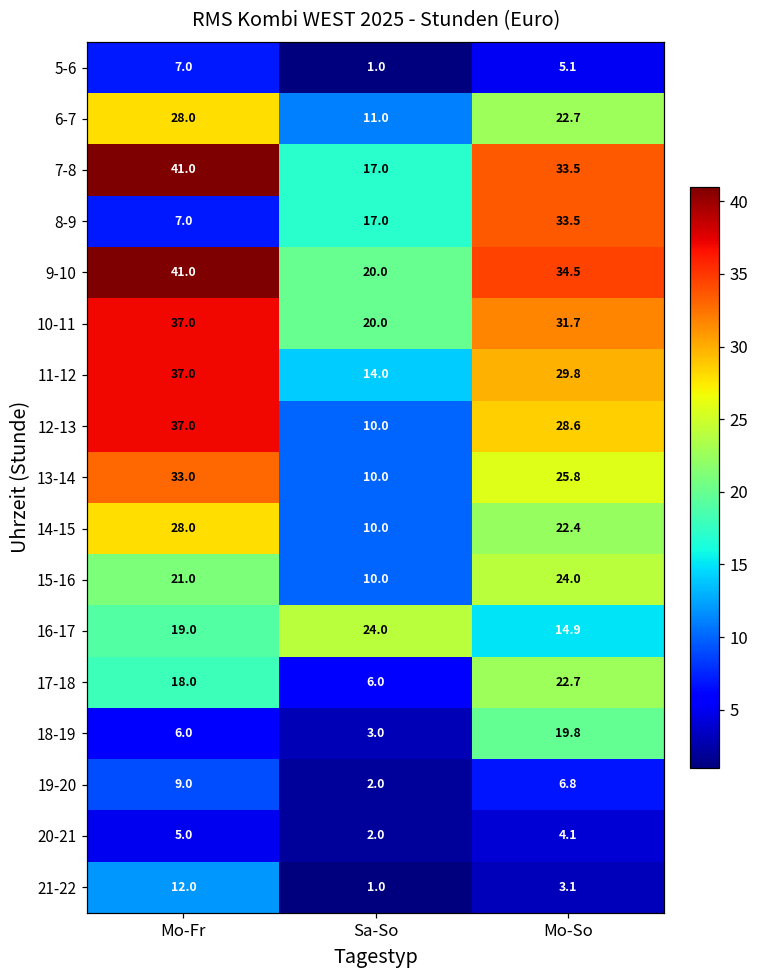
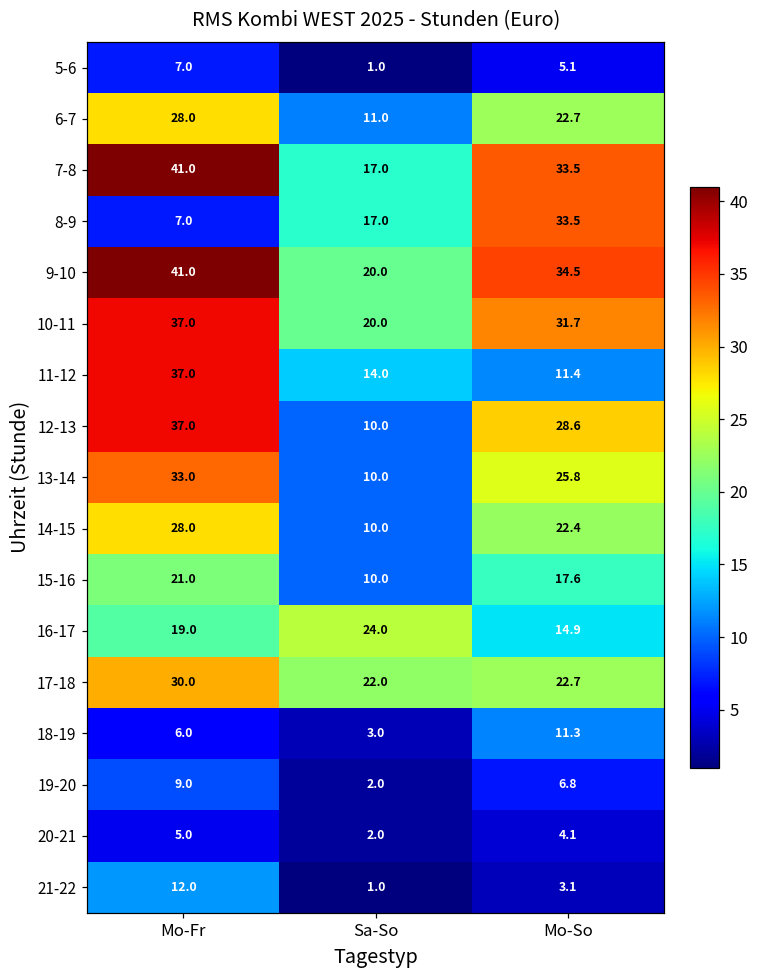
  {
    "5-6": {
      "Mo-Fr": 7.0,
      "Sa-So": 1.0,
      "Mo-So": 5.1
    },
    "6-7": {
      "Mo-Fr": 28.0,
      "Sa-So": 11.0,
      "Mo-So": 22.7
    },
    "7-8": {
      "Mo-Fr": 41.0,
      "Sa-So": 17.0,
      "Mo-So": 33.5
    },
    "8-9": {
      "Mo-Fr": 7.0,
      "Sa-So": 17.0,
      "Mo-So": 33.5
    },
    "9-10": {
      "Mo-Fr": 41.0,
      "Sa-So": 20.0,
      "Mo-So": 34.5
    },
    "10-11": {
      "Mo-Fr": 37.0,
      "Sa-So": 20.0,
      "Mo-So": 31.7
    },
    "11-12": {
      "Mo-Fr": 37.0,
      "Sa-So": 14.0,
-     "Mo-So": 29.8
+     "Mo-So": 11.4
    },
    "12-13": {
      "Mo-Fr": 37.0,
      "Sa-So": 10.0,
      "Mo-So": 28.6
    },
    "13-14": {
      "Mo-Fr": 33.0,
      "Sa-So": 10.0,
      "Mo-So": 25.8
    },
    "14-15": {
      "Mo-Fr": 28.0,
      "Sa-So": 10.0,
      "Mo-So": 22.4
    },
    "15-16": {
      "Mo-Fr": 21.0,
      "Sa-So": 10.0,
-     "Mo-So": 24.0
+     "Mo-So": 17.6
    },
    "16-17": {
      "Mo-Fr": 19.0,
      "Sa-So": 24.0,
      "Mo-So": 14.9
    },
    "17-18": {
-     "Mo-Fr": 18.0,
-     "Sa-So": 6.0,
+     "Mo-Fr": 30.0,
+     "Sa-So": 22.0,
      "Mo-So": 22.7
    },
    "18-19": {
      "Mo-Fr": 6.0,
      "Sa-So": 3.0,
-     "Mo-So": 19.8
+     "Mo-So": 11.3
    },
    "19-20": {
      "Mo-Fr": 9.0,
      "Sa-So": 2.0,
      "Mo-So": 6.8
    },
    "20-21": {
      "Mo-Fr": 5.0,
      "Sa-So": 2.0,
      "Mo-So": 4.1
    },
    "21-22": {
      "Mo-Fr": 12.0,
      "Sa-So": 1.0,
      "Mo-So": 3.1
    }
  }
